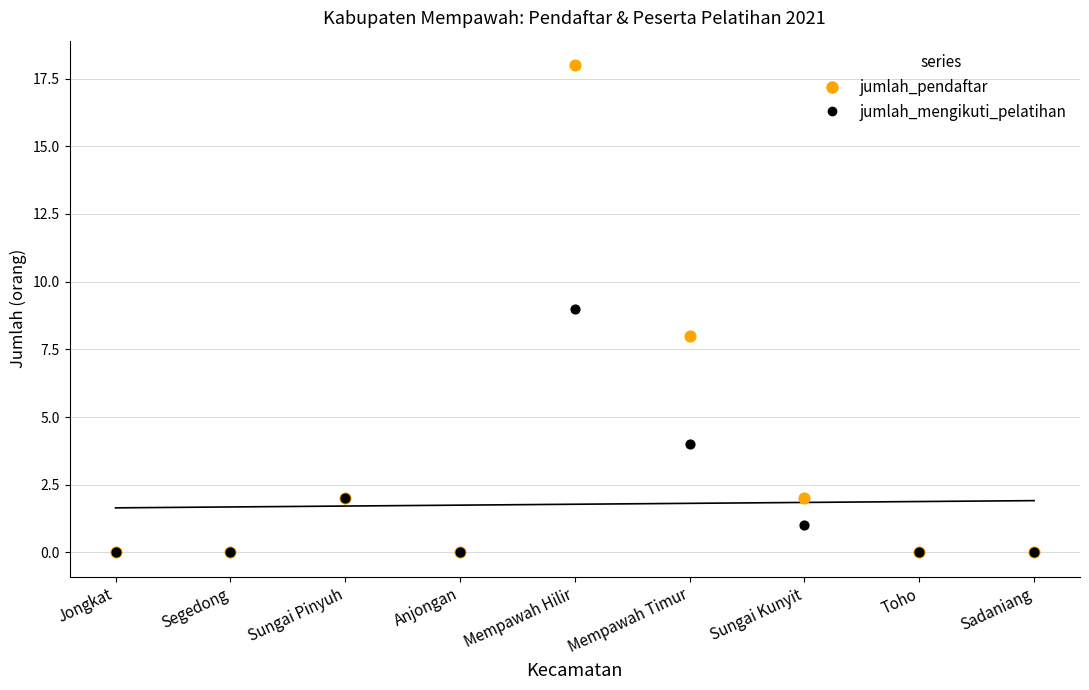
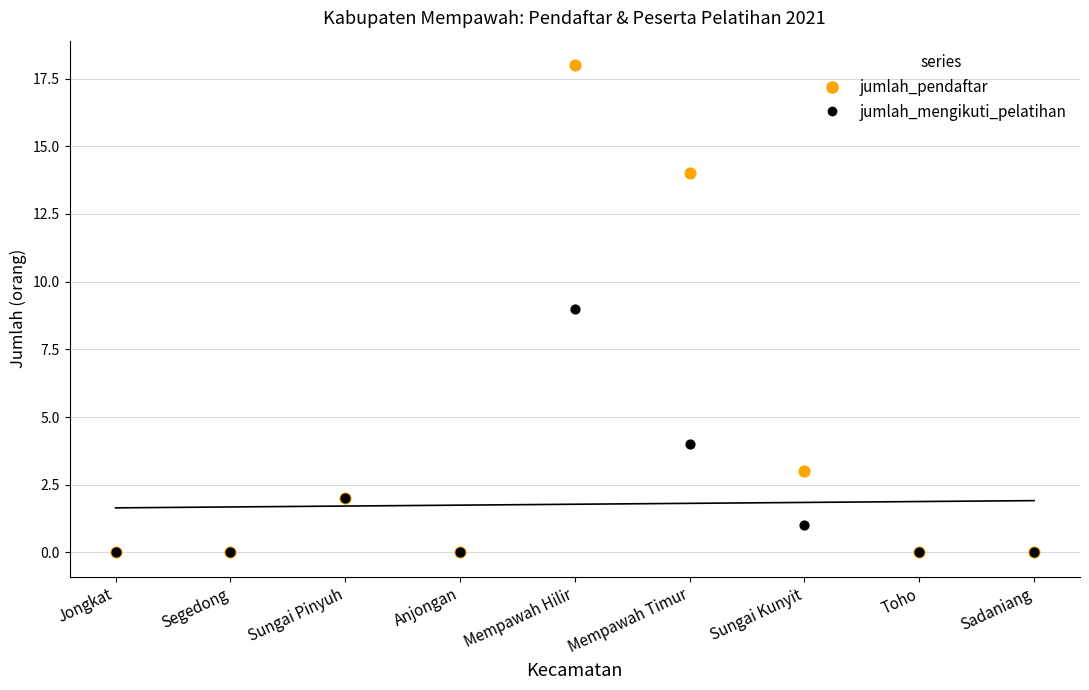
  {
    "jumlah_pendaftar": {
-     "Mempawah Timur": 8,
-     "Sungai Kunyit": 2
+     "Mempawah Timur": 14,
+     "Sungai Kunyit": 3
    }
  }
